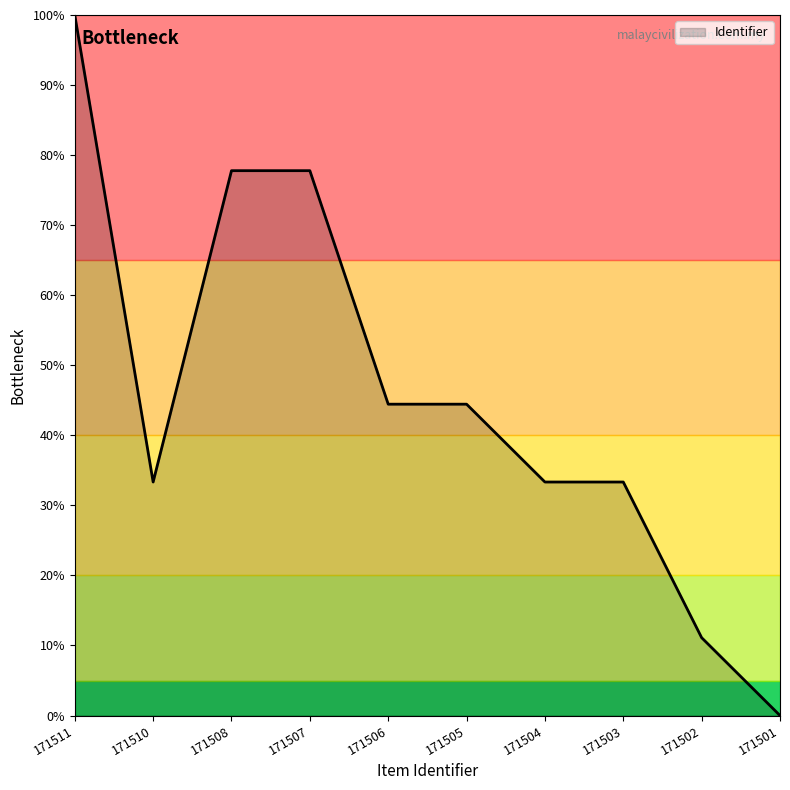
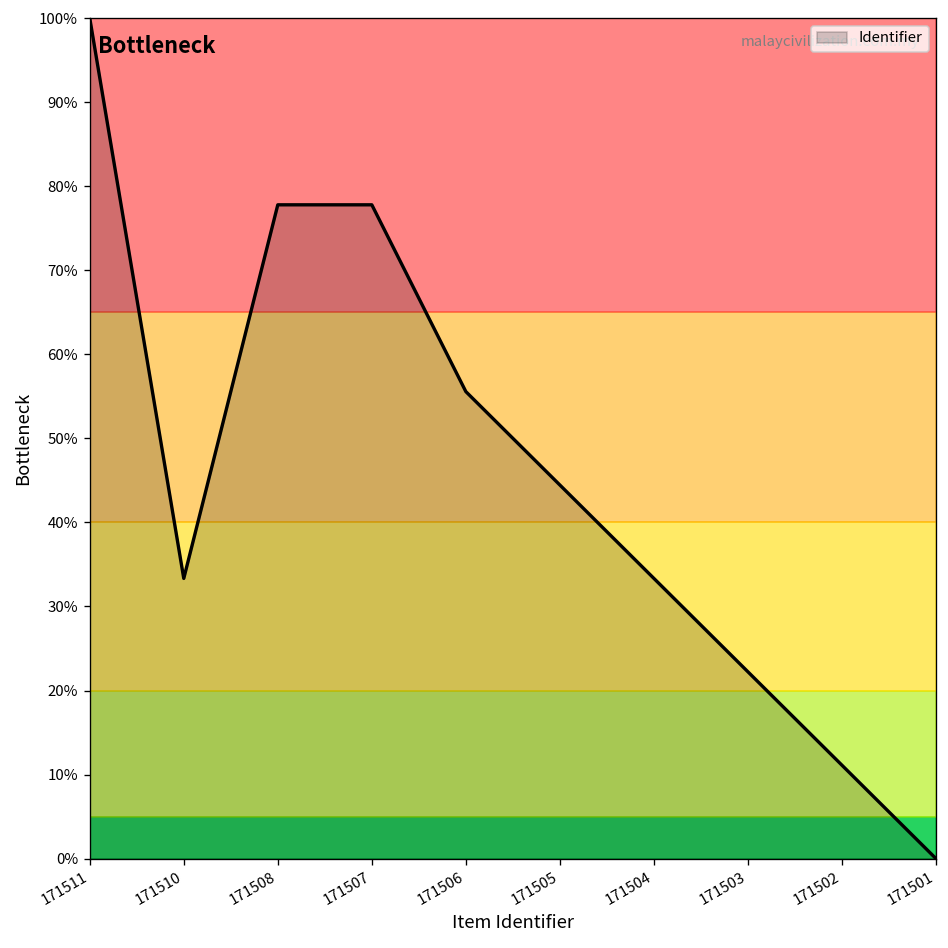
  {
    "171511": "100%",
    "171510": "33%",
    "171508": "78%",
    "171507": "78%",
-   "171506": "44%",
+   "171506": "56%",
    "171505": "44%",
    "171504": "33%",
-   "171503": "33%",
+   "171503": "22%",
    "171502": "11%",
    "171501": "0%"
  }
